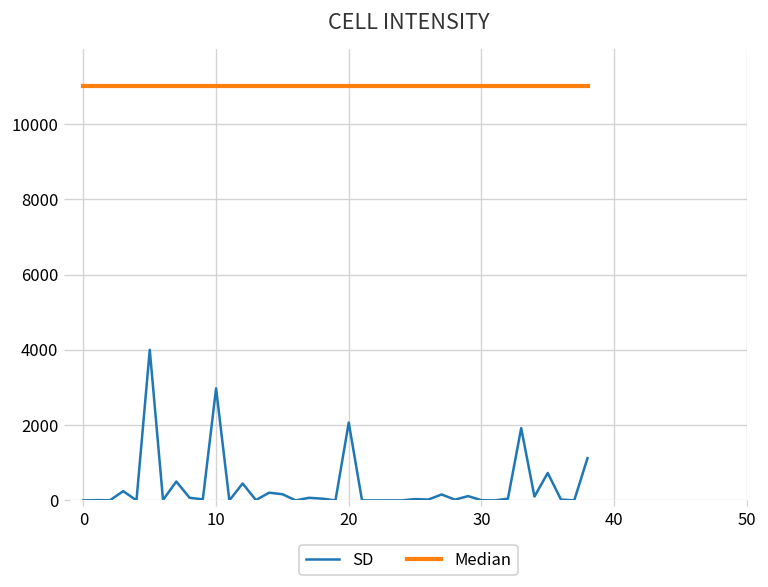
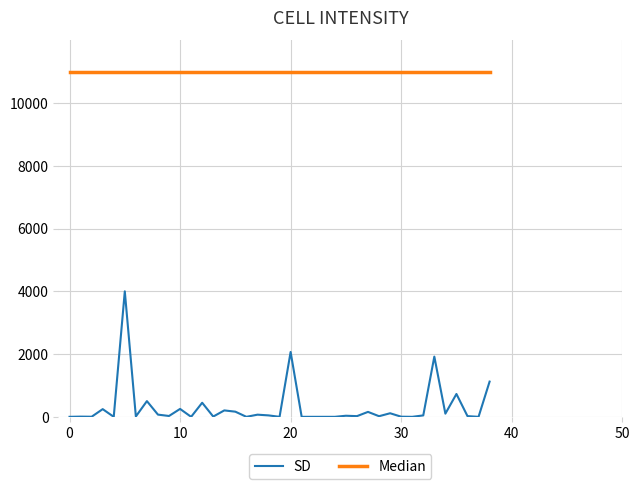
  {
    "SD": {
      "0": 0,
-     "10": 3000,
+     "10": 300,
      "20": 2100,
      "30": 0
    },
    "Median": {
      "0": 11000,
      "10": 11000,
      "20": 11000,
      "30": 11000
    }
  }
